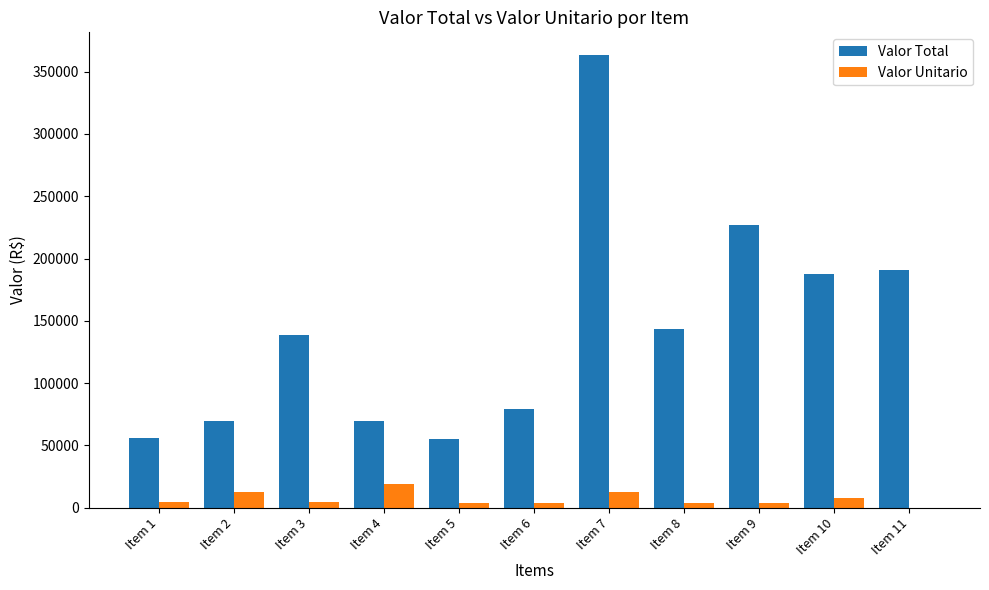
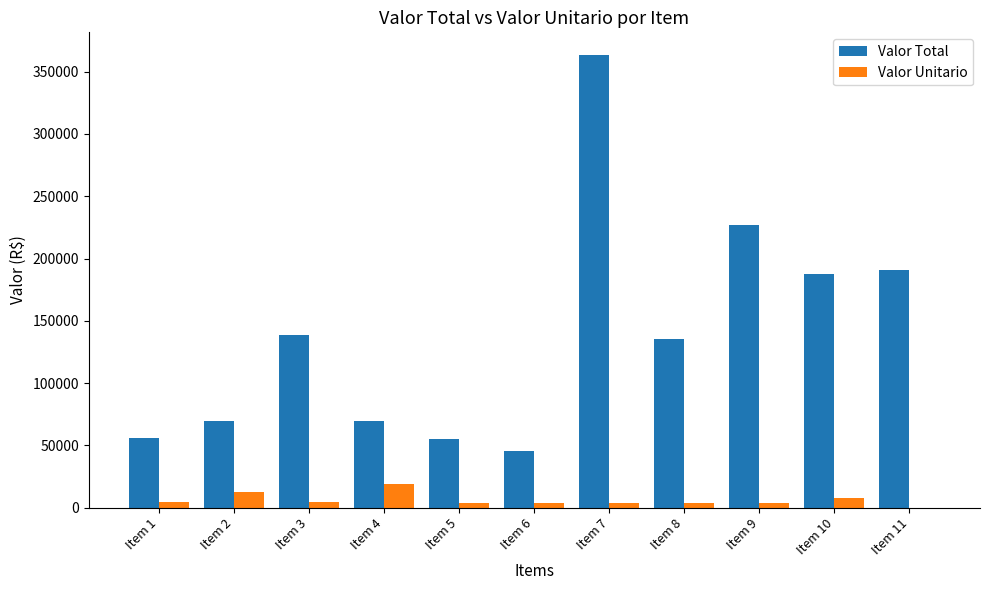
  {
    "Valor Total": {
      "Item 1": 56000,
      "Item 2": 70000,
      "Item 3": 139000,
      "Item 4": 70000,
      "Item 5": 55000,
-     "Item 6": 79000,
+     "Item 6": 45000,
      "Item 7": 363000,
-     "Item 8": 144000,
+     "Item 8": 135000,
      "Item 9": 227000,
      "Item 10": 187000,
      "Item 11": 191000
    },
    "Valor Unitario": {
      "Item 1": 5000,
      "Item 2": 12000,
      "Item 3": 5000,
      "Item 4": 19000,
      "Item 5": 4000,
      "Item 6": 4000,
-     "Item 7": 13000,
+     "Item 7": 4000,
      "Item 8": 4000,
      "Item 9": 4000,
      "Item 10": 8000
    }
  }
